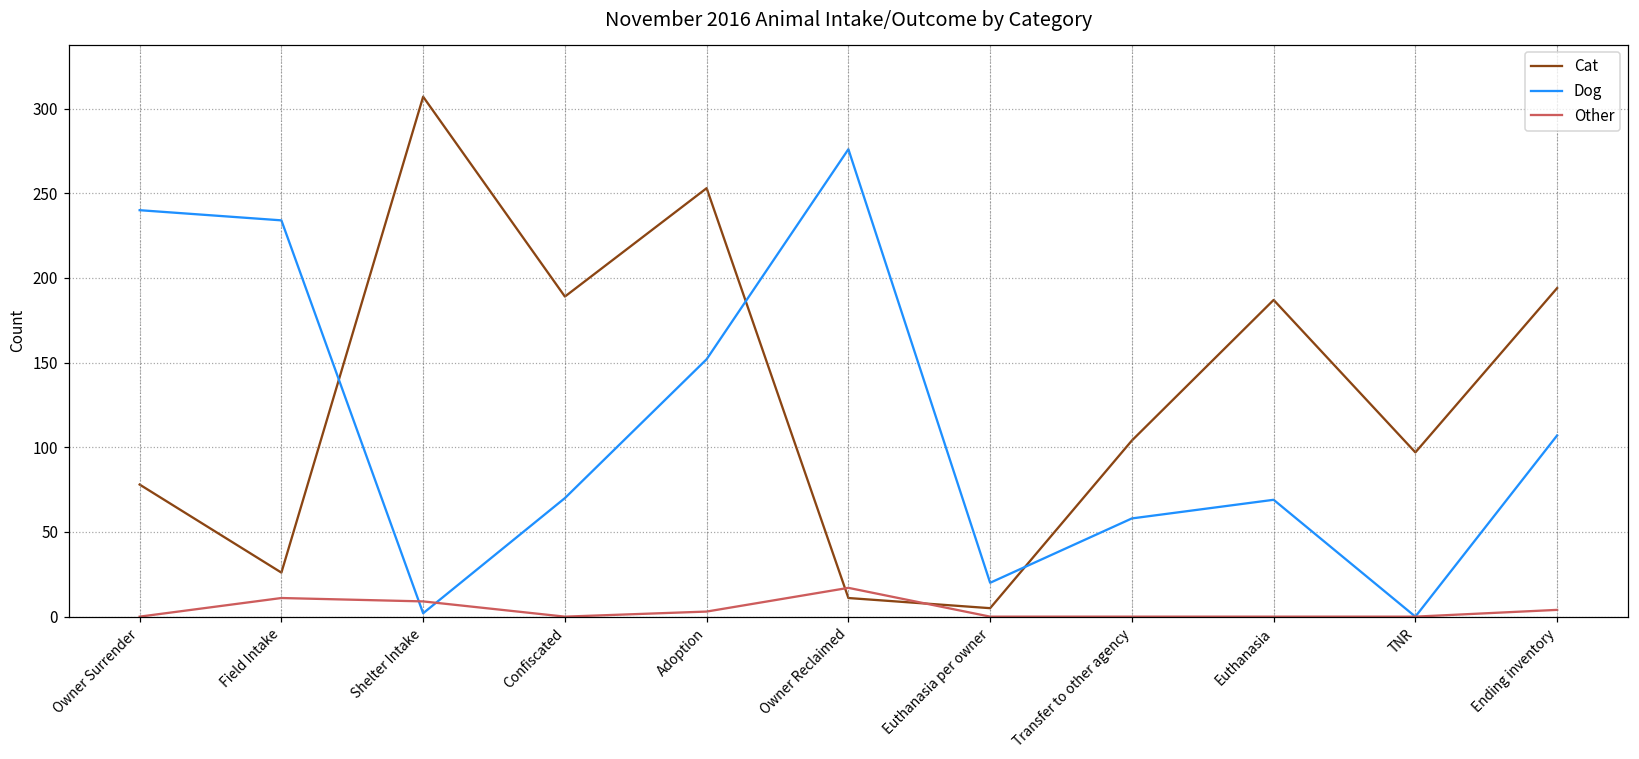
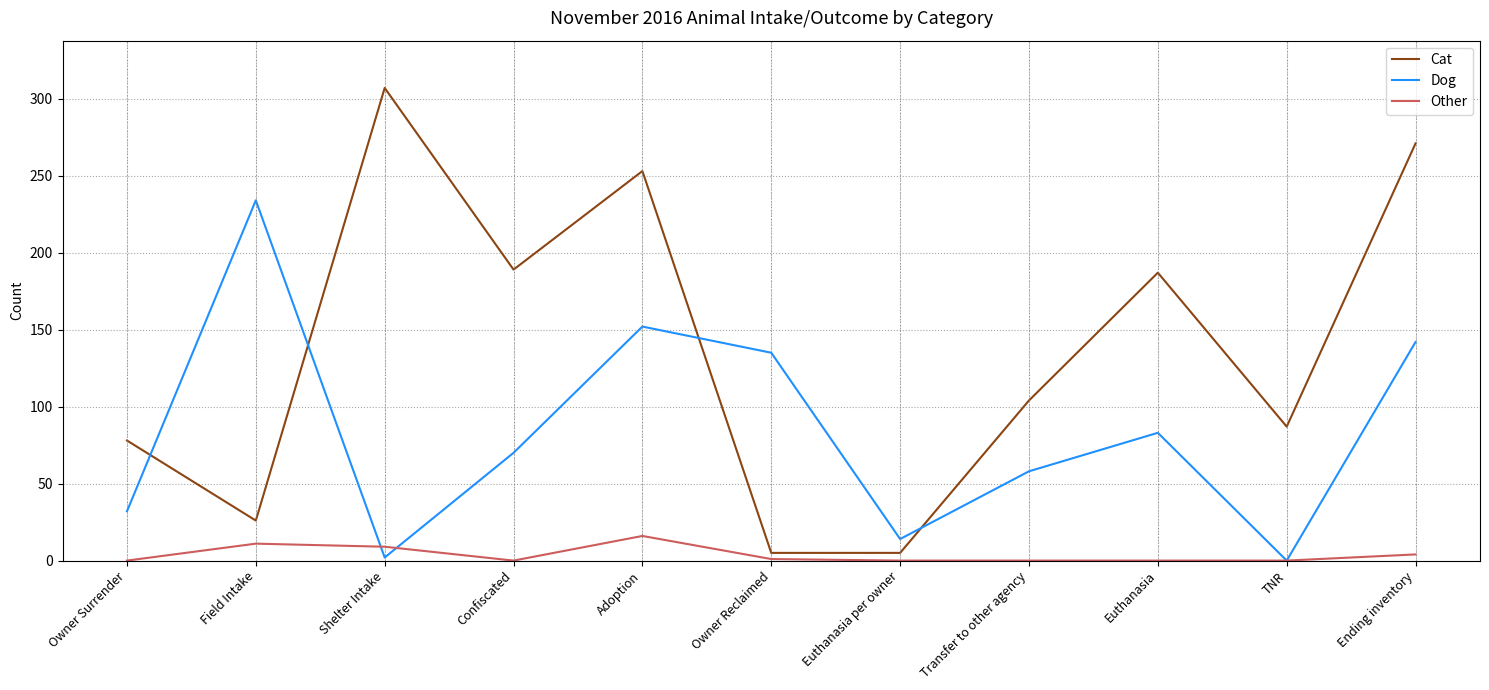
  {
    "Cat": {
      "Owner Surrender": 78,
      "Field Intake": 26,
      "Shelter Intake": 307,
      "Confiscated": 189,
      "Adoption": 253,
-     "Owner Reclaimed": 11,
+     "Owner Reclaimed": 5,
      "Euthanasia per owner": 5,
      "Transfer to other agency": 104,
      "Euthanasia": 187,
-     "TNR": 97,
-     "Ending inventory": 194
+     "TNR": 87,
+     "Ending inventory": 271
    },
    "Dog": {
-     "Owner Surrender": 240,
+     "Owner Surrender": 32,
      "Field Intake": 234,
      "Shelter Intake": 2,
      "Confiscated": 70,
      "Adoption": 152,
-     "Owner Reclaimed": 276,
-     "Euthanasia per owner": 20,
+     "Owner Reclaimed": 135,
+     "Euthanasia per owner": 14,
      "Transfer to other agency": 58,
-     "Euthanasia": 69,
-     "Ending inventory": 107
+     "Euthanasia": 83,
+     "Ending inventory": 142
    },
    "Other": {
      "Owner Surrender": 0,
      "Field Intake": 11,
      "Shelter Intake": 9,
      "Confiscated": 0,
-     "Adoption": 3,
-     "Owner Reclaimed": 17,
+     "Adoption": 16,
+     "Owner Reclaimed": 1,
      "Euthanasia per owner": 0,
      "Transfer to other agency": 0,
      "Euthanasia": 0,
      "Ending inventory": 4
    }
  }
